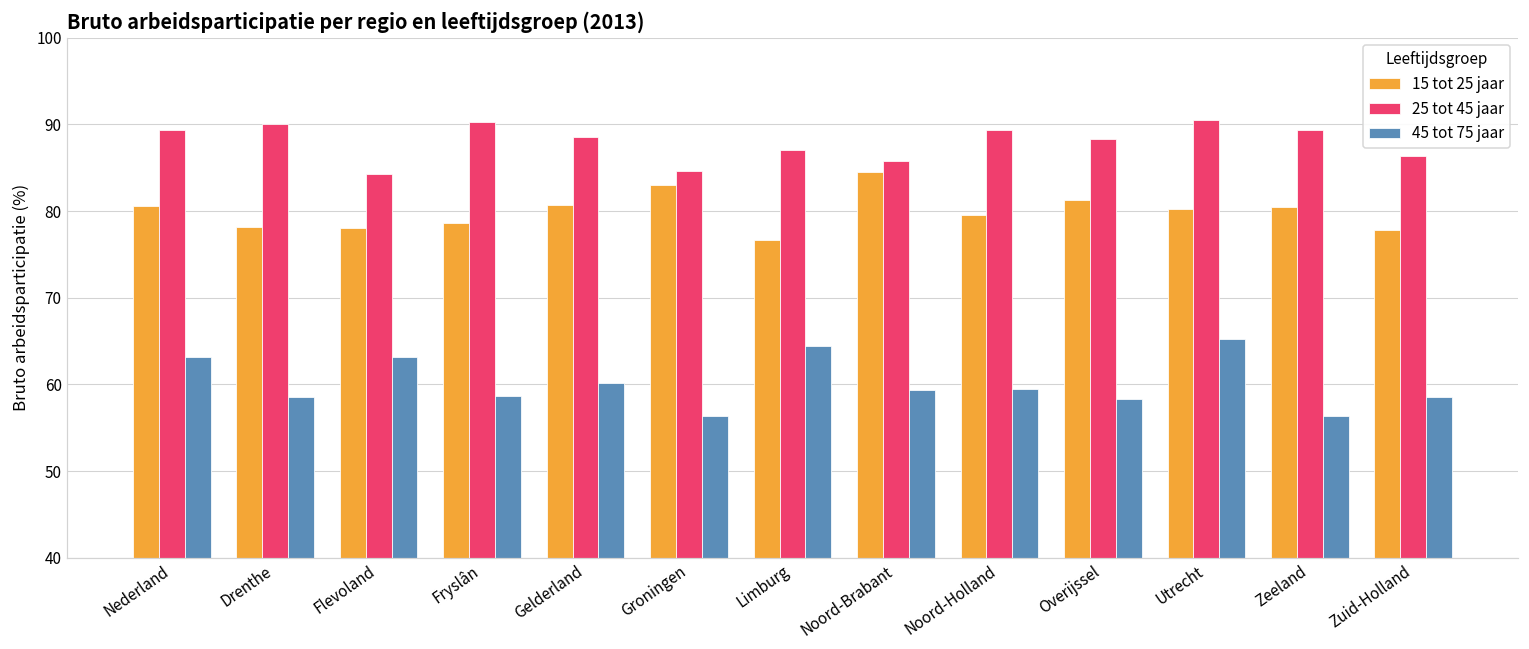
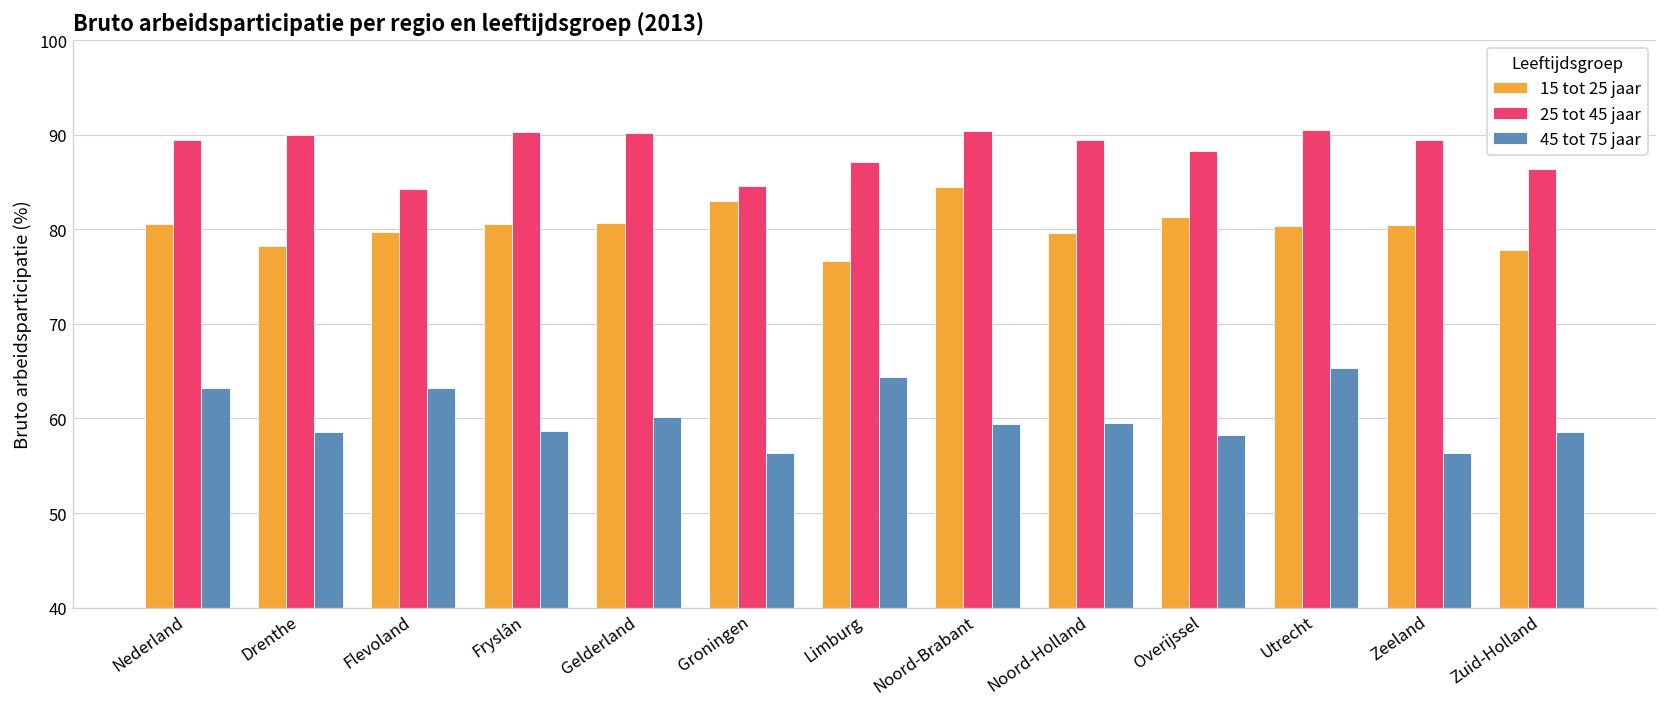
  {
    "15 tot 25 jaar": {
      "Nederland": 81,
      "Drenthe": 78,
-     "Flevoland": 78,
-     "Fryslân": 79,
+     "Flevoland": 80,
+     "Fryslân": 81,
      "Gelderland": 81,
      "Groningen": 83,
      "Limburg": 77,
      "Noord-Brabant": 85,
      "Noord-Holland": 80,
      "Overijssel": 81,
      "Utrecht": 80,
      "Zeeland": 81,
      "Zuid-Holland": 78
    },
    "25 tot 45 jaar": {
      "Nederland": 89,
      "Drenthe": 90,
      "Flevoland": 84,
      "Fryslân": 90,
-     "Gelderland": 89,
+     "Gelderland": 90,
      "Groningen": 85,
      "Limburg": 87,
-     "Noord-Brabant": 86,
+     "Noord-Brabant": 90,
      "Noord-Holland": 89,
      "Overijssel": 88,
      "Utrecht": 91,
      "Zeeland": 89,
      "Zuid-Holland": 86
    },
    "45 tot 75 jaar": {
      "Nederland": 63,
      "Drenthe": 59,
      "Flevoland": 63,
      "Fryslân": 59,
      "Gelderland": 60,
      "Groningen": 56,
      "Limburg": 64,
      "Noord-Brabant": 59,
      "Noord-Holland": 60,
      "Overijssel": 58,
      "Utrecht": 65,
      "Zeeland": 56,
      "Zuid-Holland": 59
    }
  }
